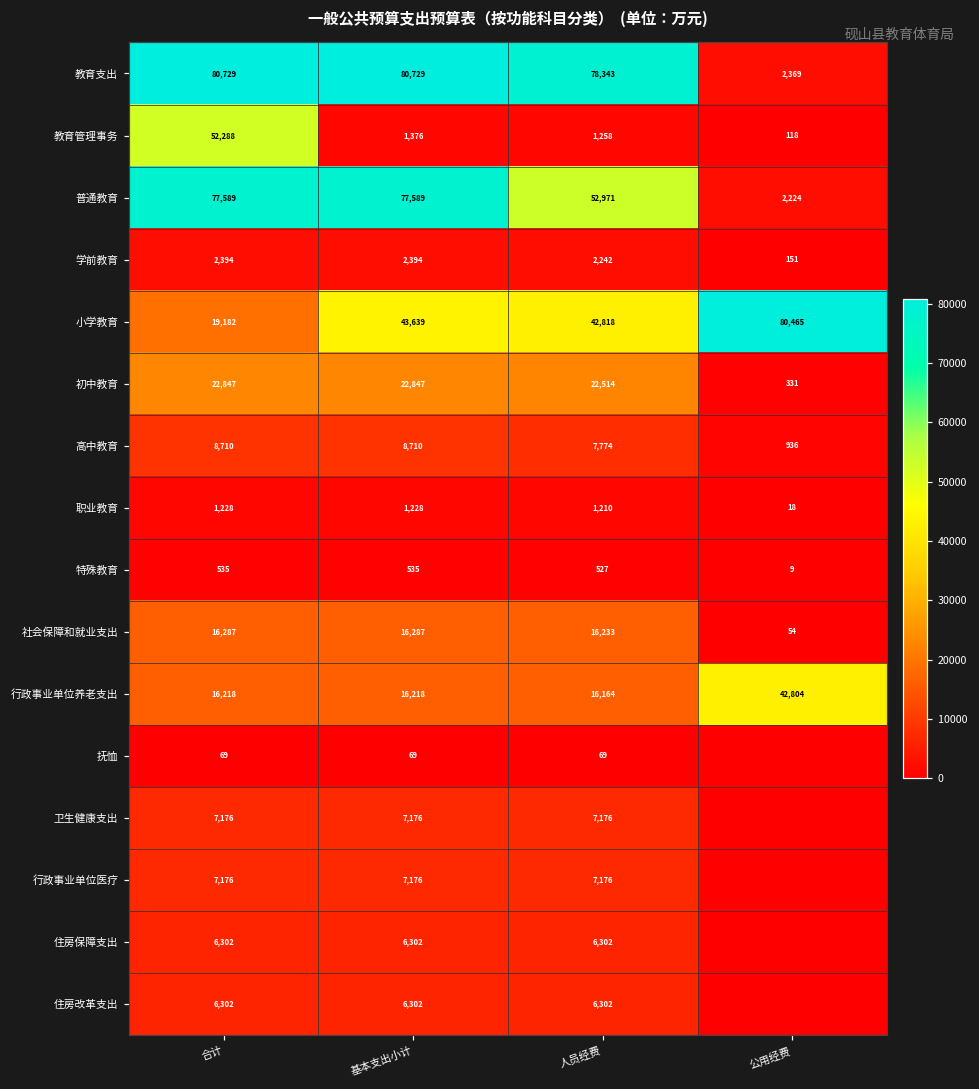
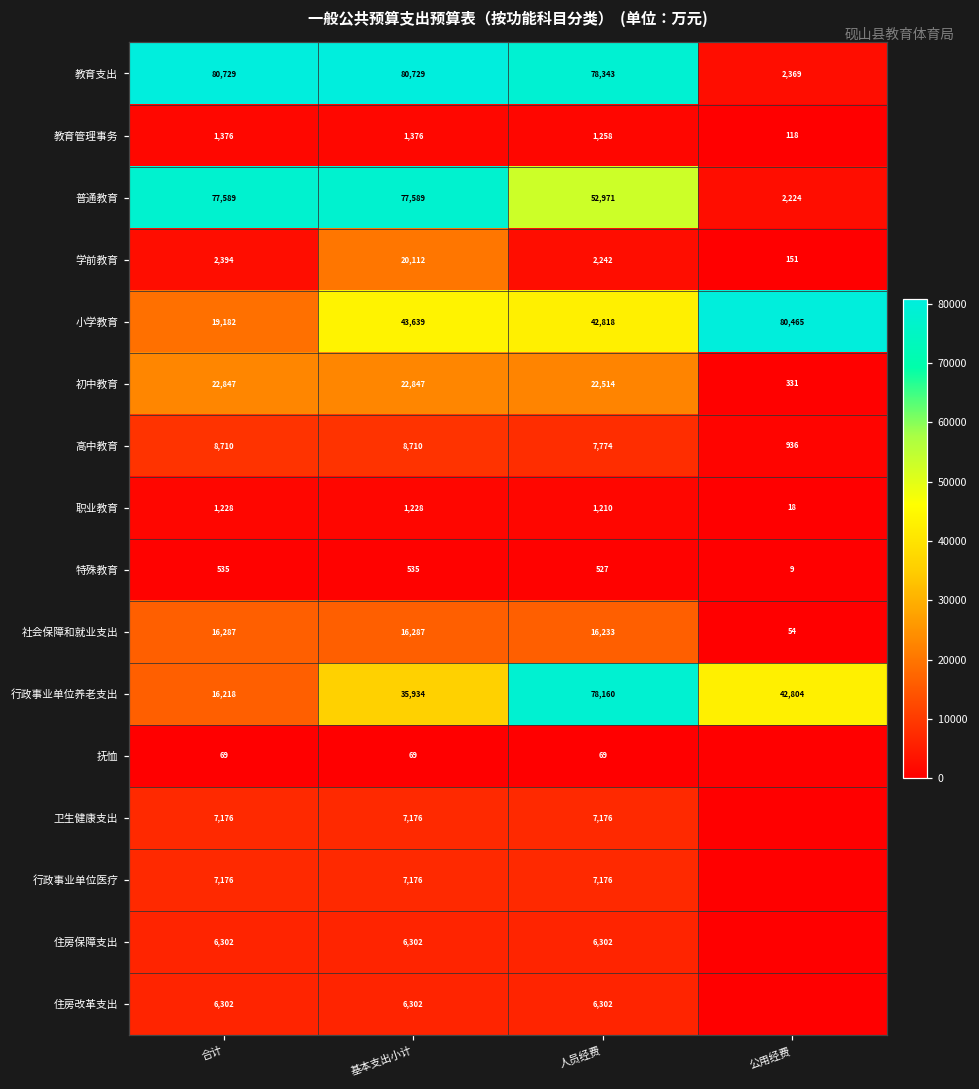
  {
    "教育支出": {
      "合计": "80,729",
      "基本支出小计": "80,729",
      "人员经费": "78,343",
      "公用经费": "2,369"
    },
    "教育管理事务": {
-     "合计": "52,288",
+     "合计": "1,376",
      "基本支出小计": "1,376",
      "人员经费": "1,258",
      "公用经费": "118"
    },
    "普通教育": {
      "合计": "77,589",
      "基本支出小计": "77,589",
      "人员经费": "52,971",
      "公用经费": "2,224"
    },
    "学前教育": {
      "合计": "2,394",
-     "基本支出小计": "2,394",
+     "基本支出小计": "20,112",
      "人员经费": "2,242",
      "公用经费": "151"
    },
    "小学教育": {
      "合计": "19,182",
      "基本支出小计": "43,639",
      "人员经费": "42,818",
      "公用经费": "80,465"
    },
    "初中教育": {
      "合计": "22,847",
      "基本支出小计": "22,847",
      "人员经费": "22,514",
      "公用经费": "331"
    },
    "高中教育": {
      "合计": "8,710",
      "基本支出小计": "8,710",
      "人员经费": "7,774",
      "公用经费": "936"
    },
    "职业教育": {
      "合计": "1,228",
      "基本支出小计": "1,228",
      "人员经费": "1,210",
      "公用经费": "18"
    },
    "特殊教育": {
      "合计": "535",
      "基本支出小计": "535",
      "人员经费": "527",
      "公用经费": "9"
    },
    "社会保障和就业支出": {
      "合计": "16,287",
      "基本支出小计": "16,287",
      "人员经费": "16,233",
      "公用经费": "54"
    },
    "行政事业单位养老支出": {
      "合计": "16,218",
-     "基本支出小计": "16,218",
-     "人员经费": "16,164",
+     "基本支出小计": "35,934",
+     "人员经费": "78,160",
      "公用经费": "42,804"
    },
    "抚恤": {
      "合计": "69",
      "基本支出小计": "69",
      "人员经费": "69"
    },
    "卫生健康支出": {
      "合计": "7,176",
      "基本支出小计": "7,176",
      "人员经费": "7,176"
    },
    "行政事业单位医疗": {
      "合计": "7,176",
      "基本支出小计": "7,176",
      "人员经费": "7,176"
    },
    "住房保障支出": {
      "合计": "6,302",
      "基本支出小计": "6,302",
      "人员经费": "6,302"
    },
    "住房改革支出": {
      "合计": "6,302",
      "基本支出小计": "6,302",
      "人员经费": "6,302"
    }
  }
